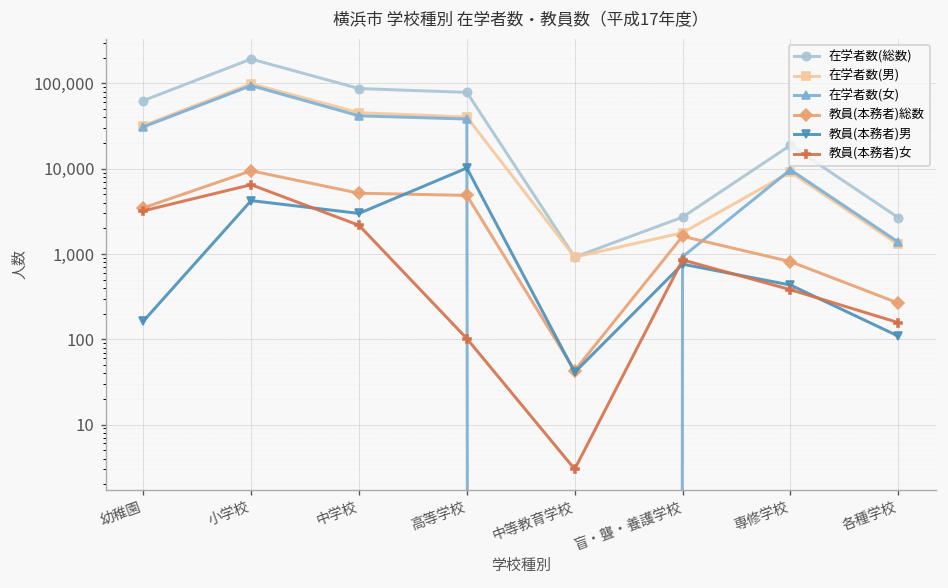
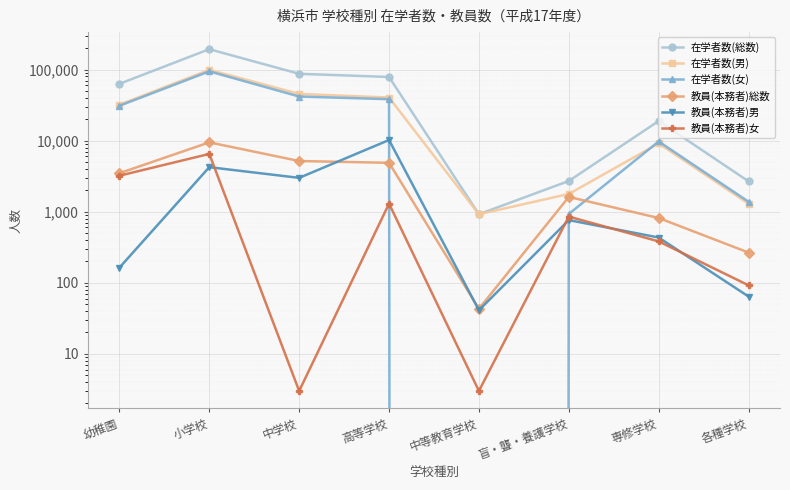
  {
    "教員(本務者)男": {
      "幼稚園": "160",
      "小学校": "4,000",
      "中学校": "3,000",
      "高等学校": "10,000",
      "盲・聾・養護学校": "800",
      "専修学校": "400",
-     "各種学校": "110"
+     "各種学校": "60"
    },
    "教員(本務者)女": {
      "小学校": "7,000",
-     "中学校": "2,200",
-     "高等学校": "100",
+     "中学校": "3",
+     "高等学校": "1,300",
      "中等教育学校": "3",
      "盲・聾・養護学校": "900",
      "専修学校": "400",
-     "各種学校": "160"
+     "各種学校": "90"
    }
  }
